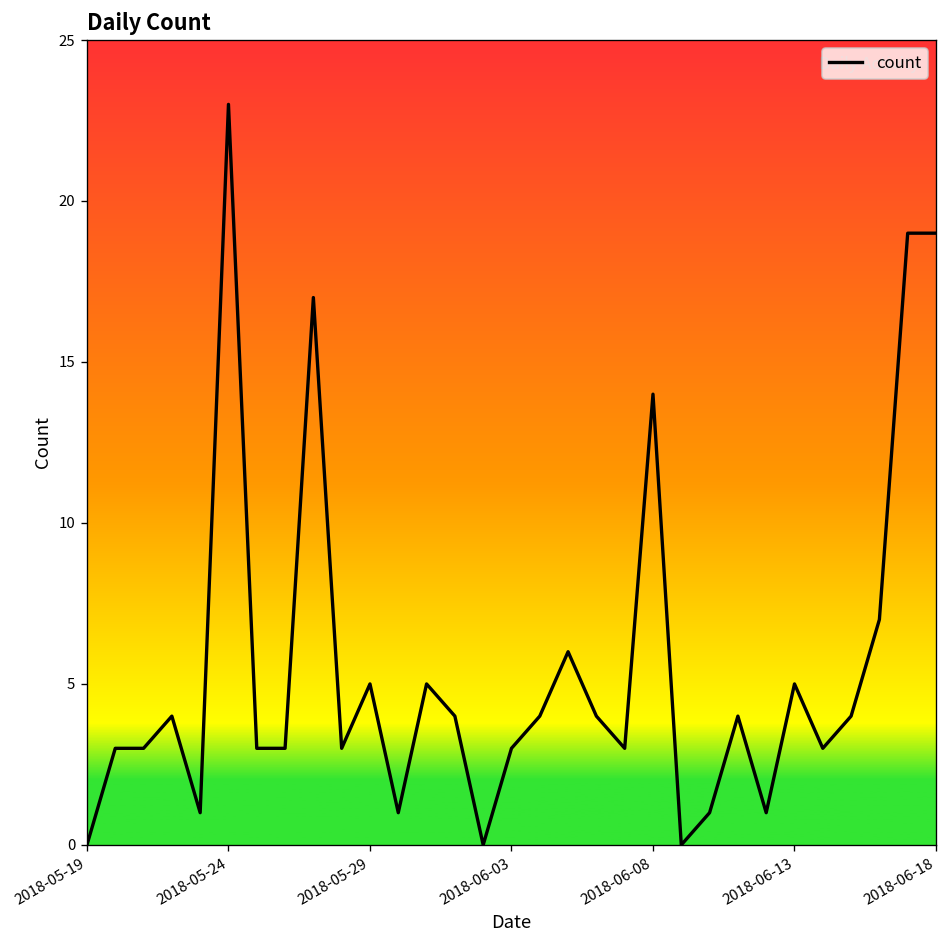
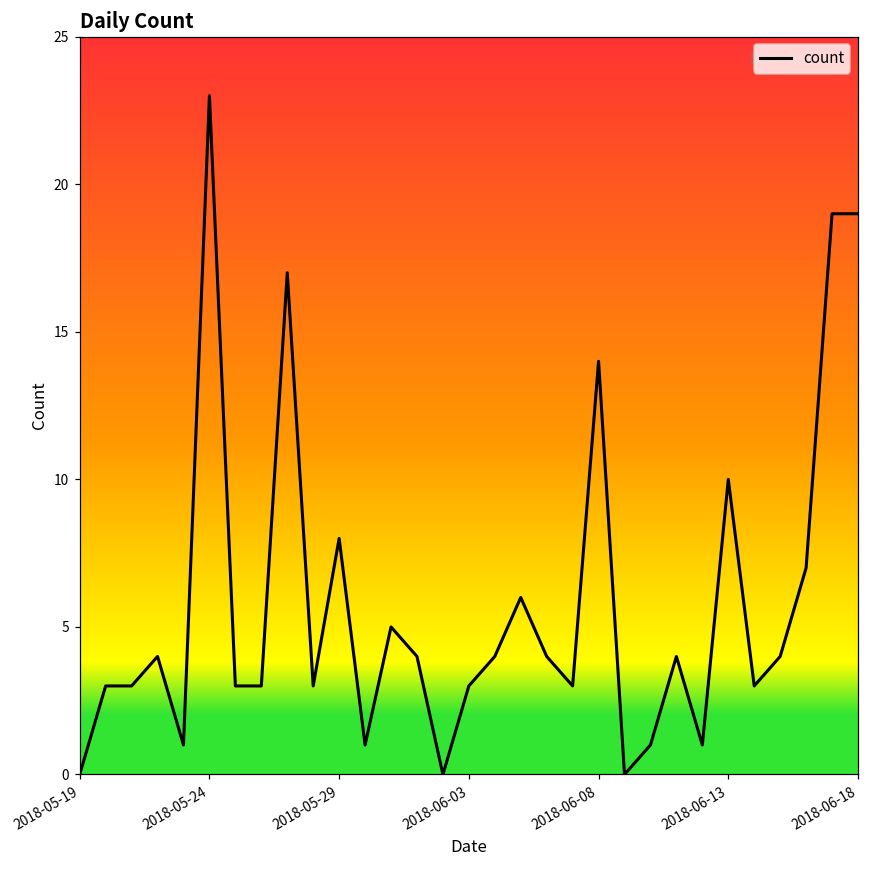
  {
    "2018-05-19": 0,
    "2018-05-24": 23,
-   "2018-05-29": 5,
+   "2018-05-29": 8,
    "2018-06-03": 3,
    "2018-06-08": 14,
-   "2018-06-13": 5,
+   "2018-06-13": 10,
    "2018-06-18": 19
  }
